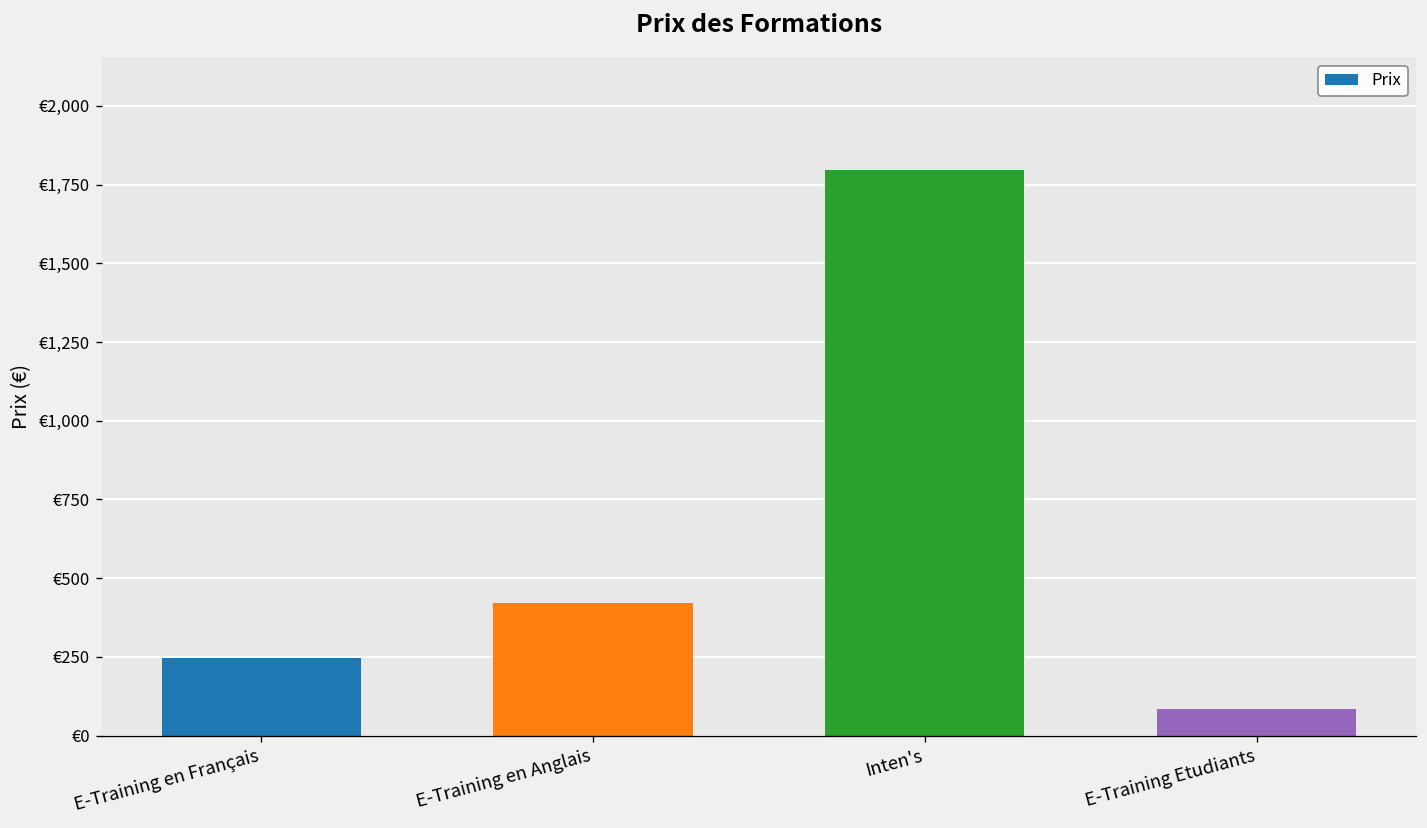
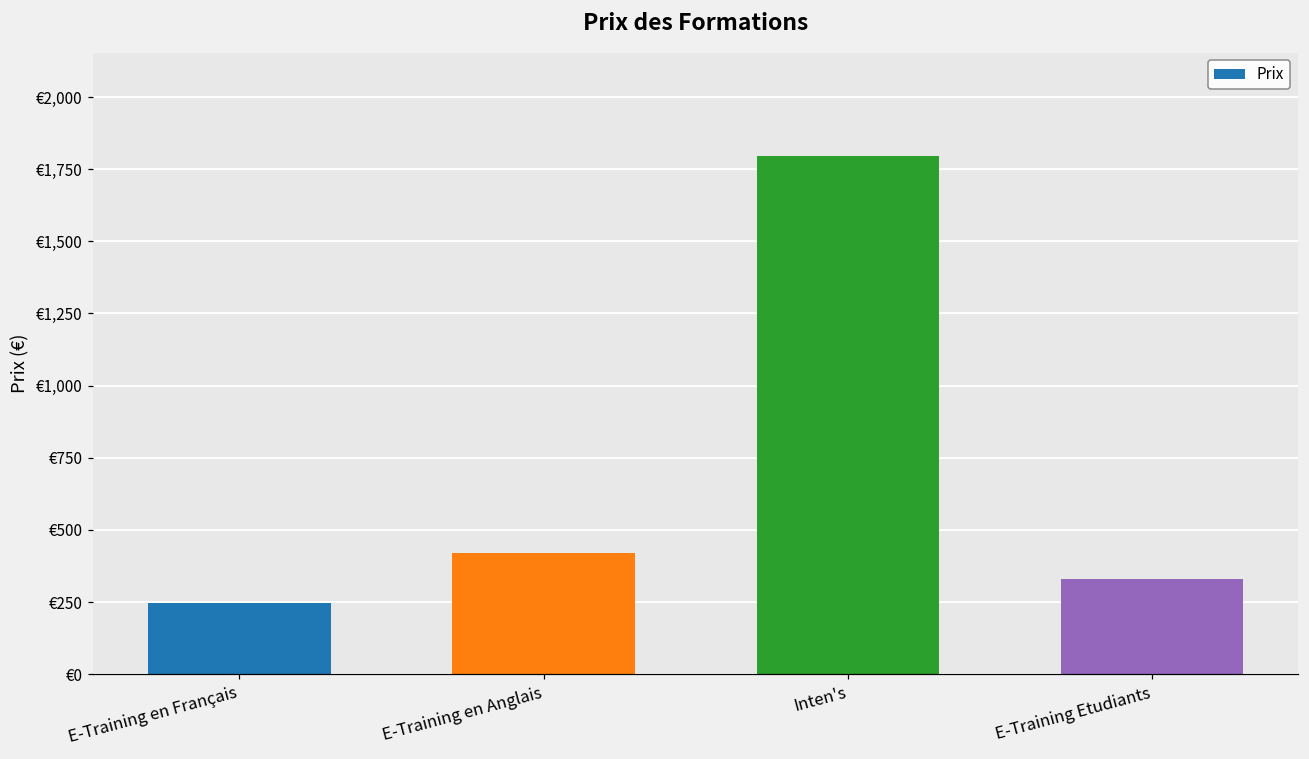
  {
    "E-Training en Français": "€250",
    "E-Training en Anglais": "€420",
    "Inten's": "€1,800",
-   "E-Training Etudiants": "€80"
+   "E-Training Etudiants": "€330"
  }
